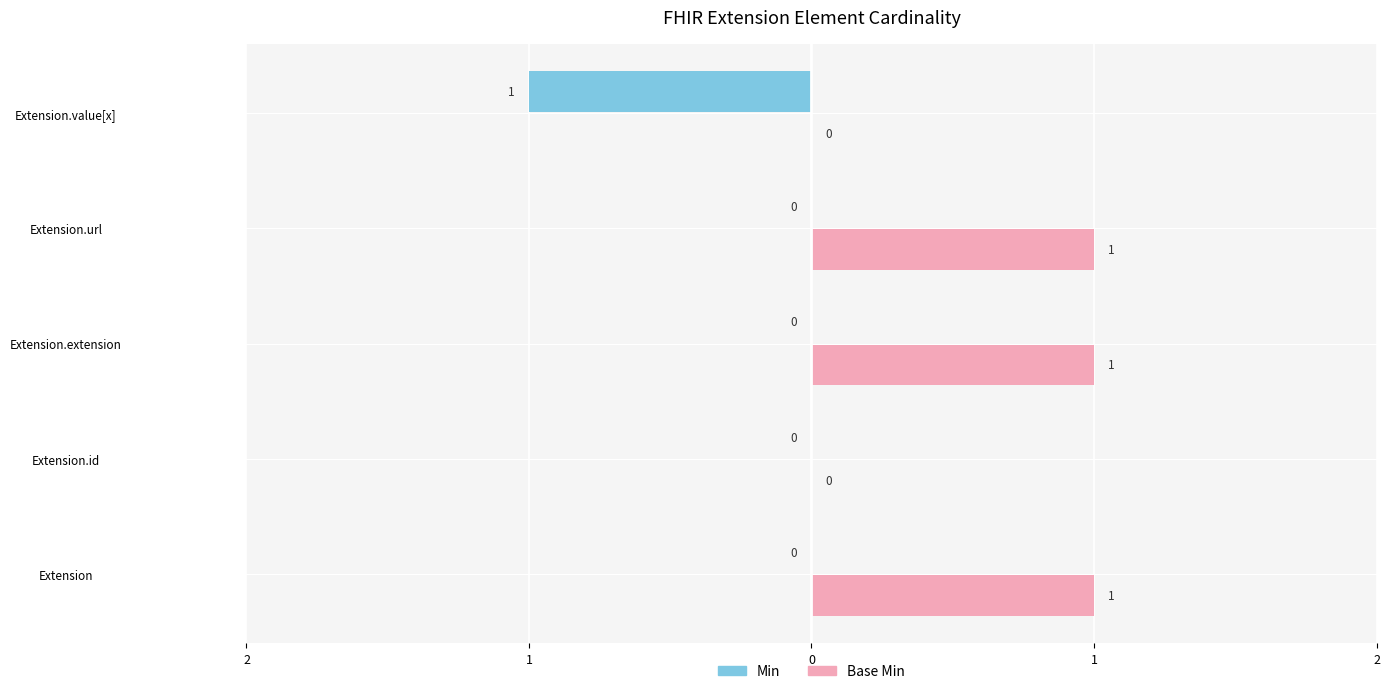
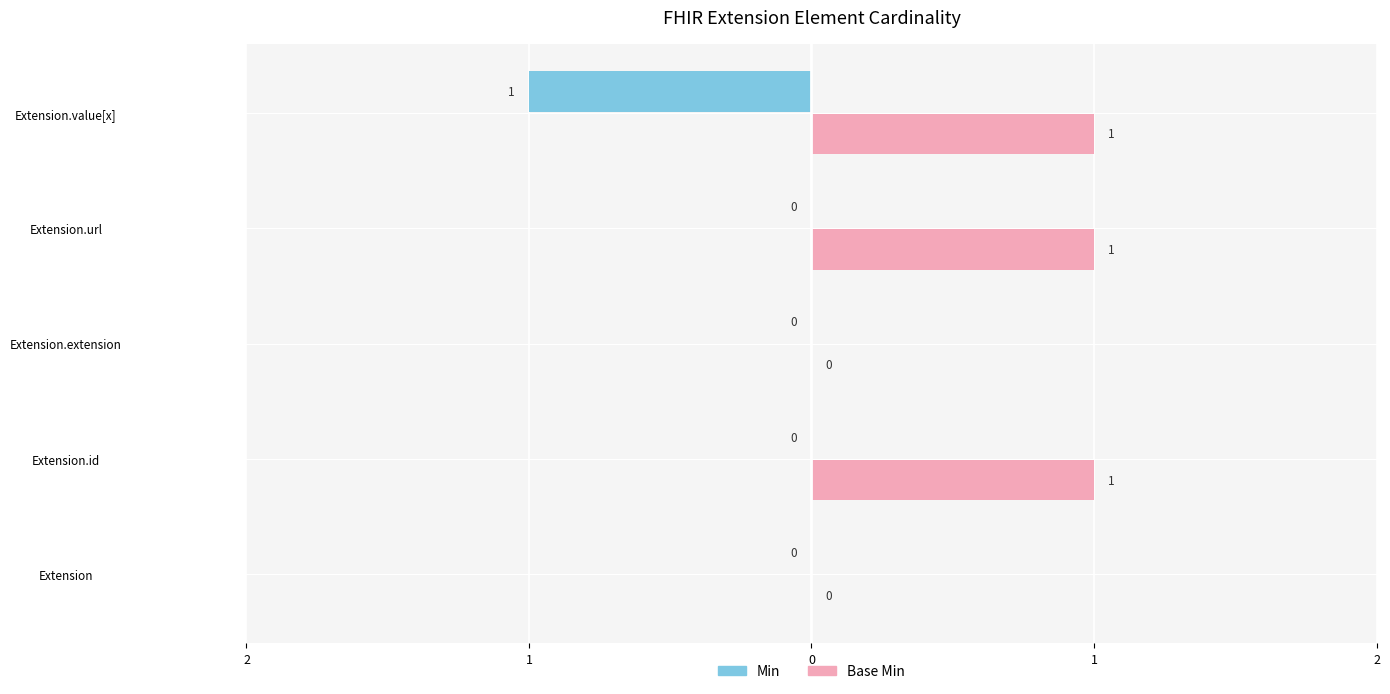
  {
    "Min": {
      "Extension.url": 0,
      "Extension.extension": 0,
      "Extension.id": 0,
      "Extension": 0
    },
    "Base Min": {
-     "Extension.value[x]": 0,
+     "Extension.value[x]": 1,
      "Extension.url": 1,
-     "Extension.extension": 1,
-     "Extension.id": 0,
-     "Extension": 1
+     "Extension.extension": 0,
+     "Extension.id": 1,
+     "Extension": 0
    }
  }
